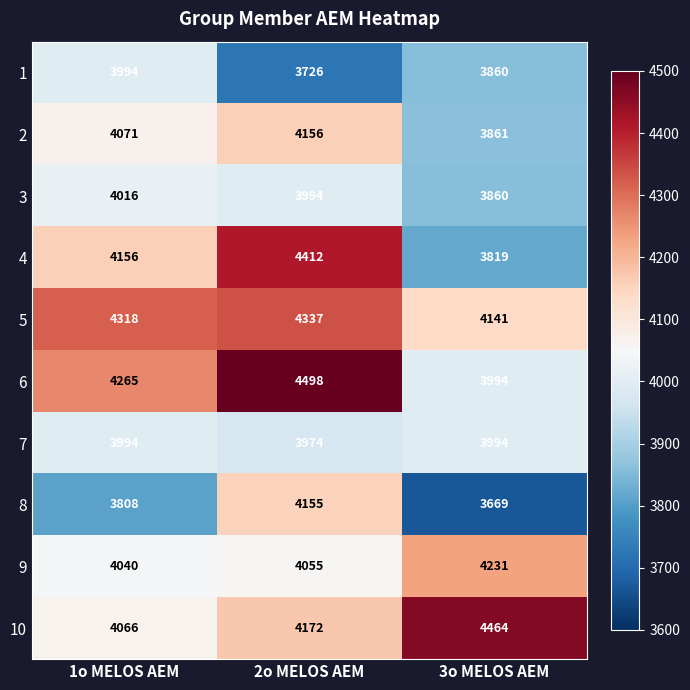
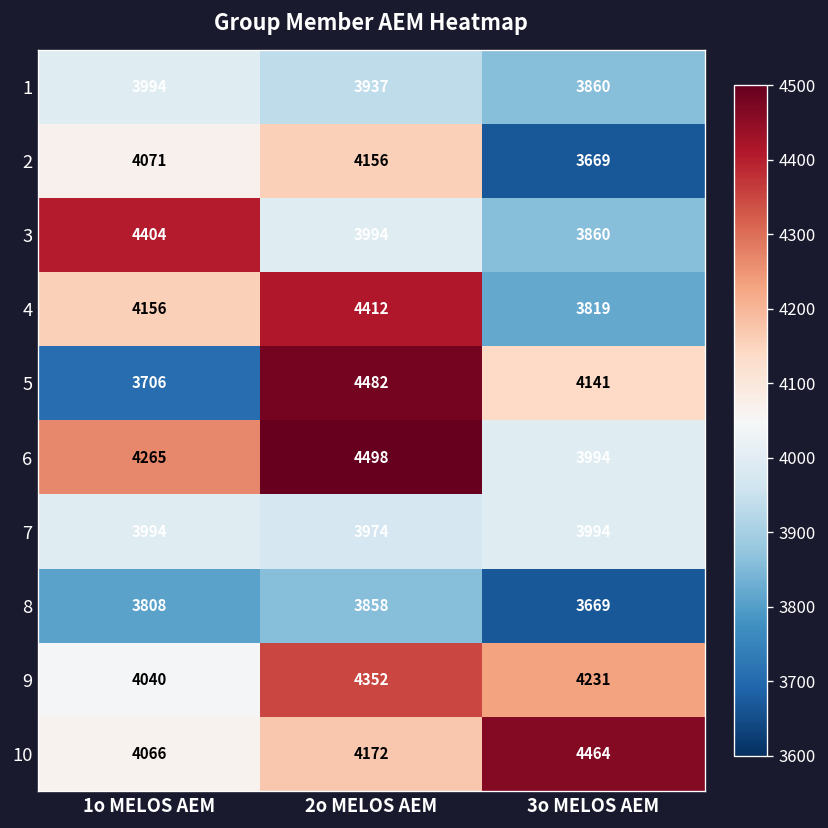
  {
    "1": {
-     "2o MELOS AEM": 3726,
+     "2o MELOS AEM": 3937,
      "3o MELOS AEM": 3860
    },
    "2": {
      "1o MELOS AEM": 4071,
      "2o MELOS AEM": 4156,
-     "3o MELOS AEM": 3861
+     "3o MELOS AEM": 3669
    },
    "3": {
-     "1o MELOS AEM": 4016,
+     "1o MELOS AEM": 4404,
      "3o MELOS AEM": 3860
    },
    "4": {
      "1o MELOS AEM": 4156,
      "2o MELOS AEM": 4412,
      "3o MELOS AEM": 3819
    },
    "5": {
-     "1o MELOS AEM": 4318,
-     "2o MELOS AEM": 4337,
+     "1o MELOS AEM": 3706,
+     "2o MELOS AEM": 4482,
      "3o MELOS AEM": 4141
    },
    "6": {
      "1o MELOS AEM": 4265,
      "2o MELOS AEM": 4498
    },
    "8": {
      "1o MELOS AEM": 3808,
-     "2o MELOS AEM": 4155,
+     "2o MELOS AEM": 3858,
      "3o MELOS AEM": 3669
    },
    "9": {
      "1o MELOS AEM": 4040,
-     "2o MELOS AEM": 4055,
+     "2o MELOS AEM": 4352,
      "3o MELOS AEM": 4231
    },
    "10": {
      "1o MELOS AEM": 4066,
      "2o MELOS AEM": 4172,
      "3o MELOS AEM": 4464
    }
  }
